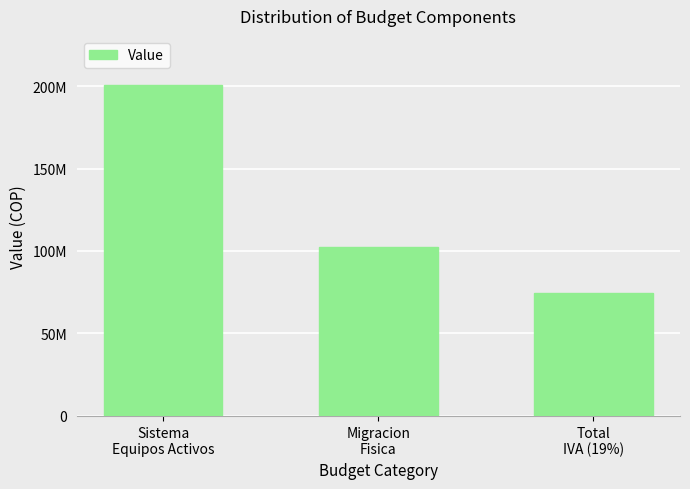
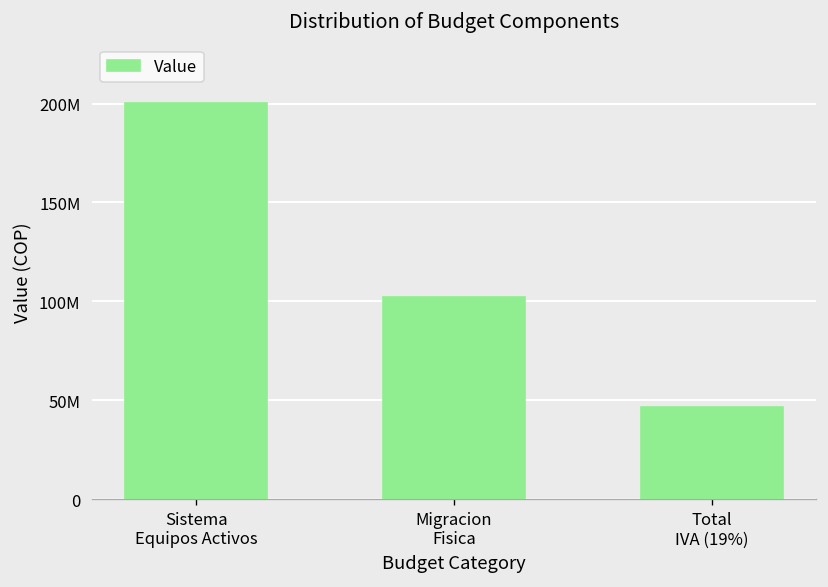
  {
    "Sistema Equipos Activos": 200000000,
    "Migracion Fisica": 102000000,
-   "Total IVA (19%)": 75000000
+   "Total IVA (19%)": 47000000
  }
